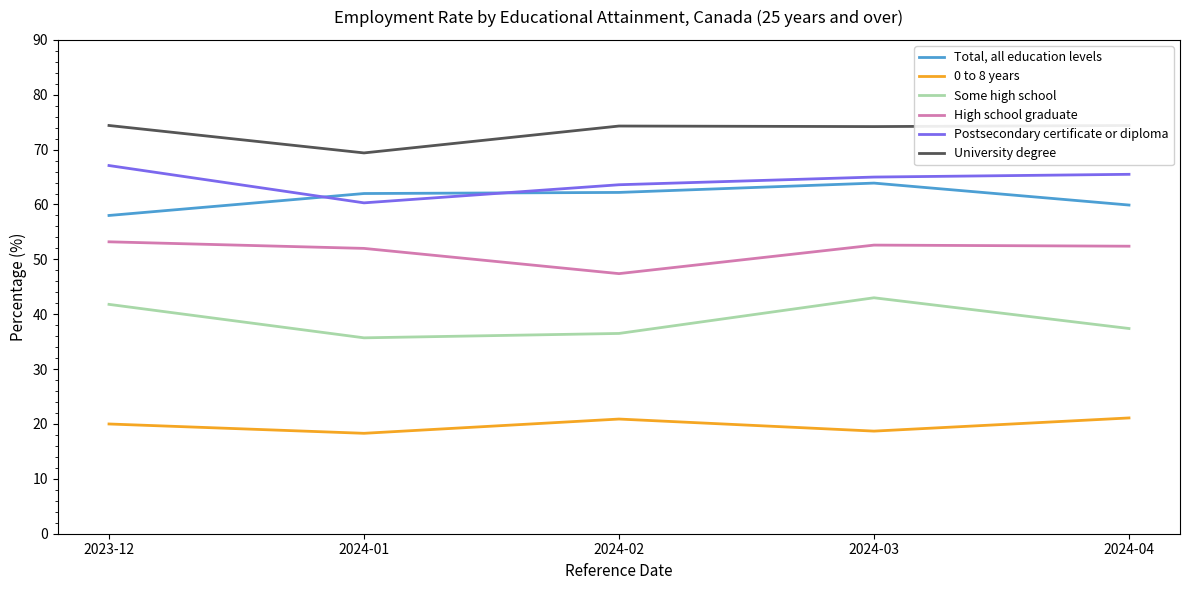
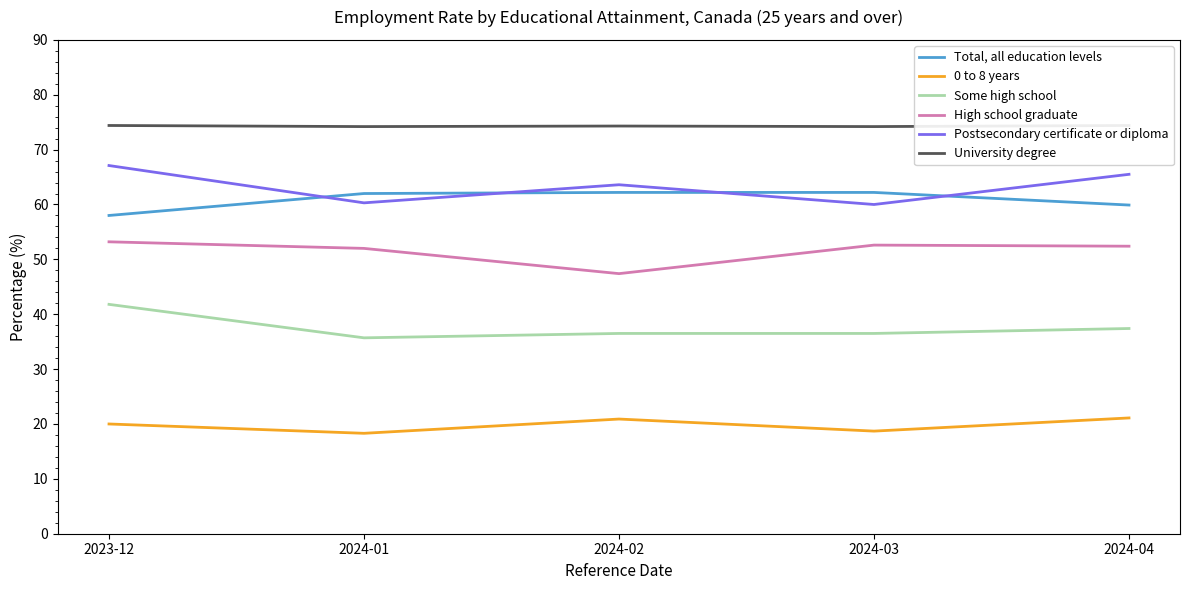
  {
    "Total, all education levels": {
      "2023-12": 58,
      "2024-01": 62,
      "2024-02": 62,
-     "2024-03": 64,
+     "2024-03": 62,
      "2024-04": 60
    },
    "0 to 8 years": {
      "2023-12": 20,
      "2024-01": 18,
      "2024-02": 21,
      "2024-03": 19,
      "2024-04": 21
    },
    "Some high school": {
      "2023-12": 42,
      "2024-01": 36,
      "2024-02": 37,
-     "2024-03": 43,
+     "2024-03": 37,
      "2024-04": 37
    },
    "High school graduate": {
      "2023-12": 53,
      "2024-01": 52,
      "2024-02": 47,
      "2024-03": 53,
      "2024-04": 52
    },
    "Postsecondary certificate or diploma": {
      "2023-12": 67,
      "2024-01": 60,
      "2024-02": 64,
-     "2024-03": 65,
+     "2024-03": 60,
      "2024-04": 66
    },
    "University degree": {
      "2023-12": 74,
-     "2024-01": 69,
+     "2024-01": 74,
      "2024-02": 74,
      "2024-03": 74
    }
  }
